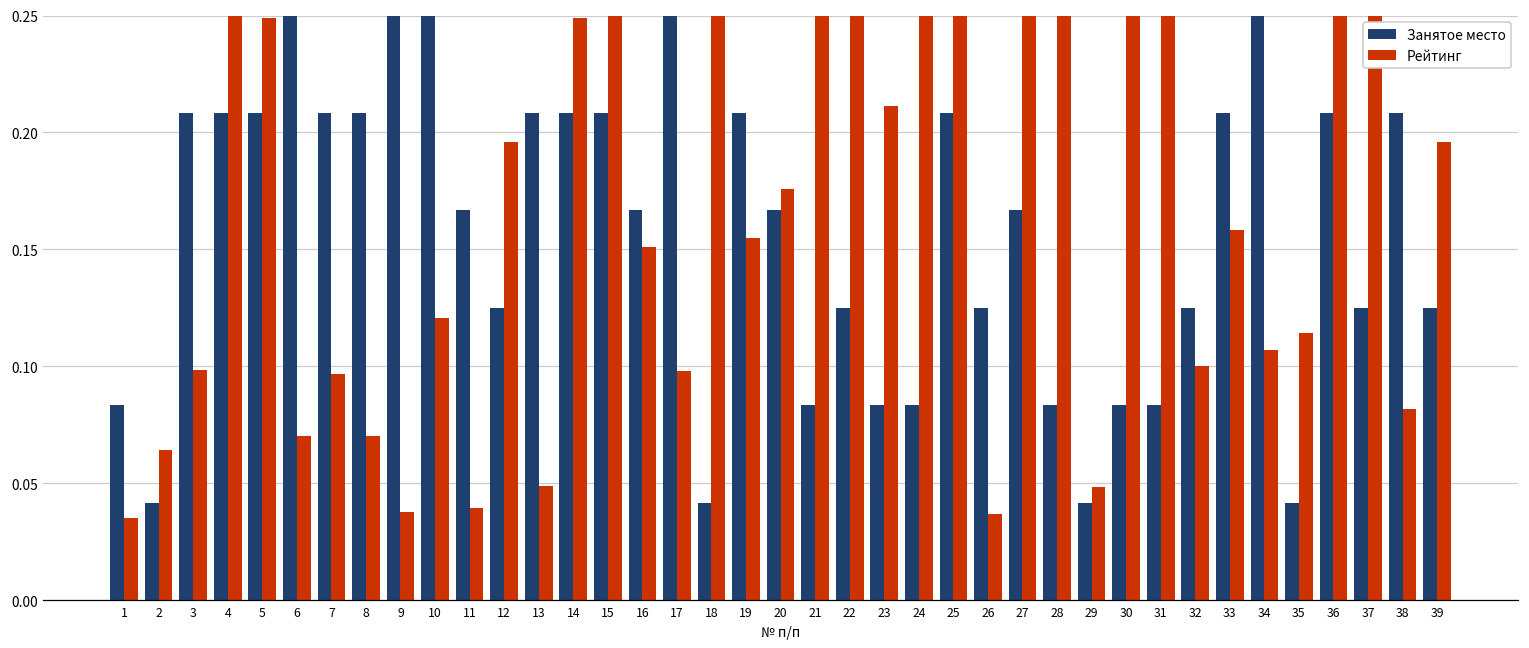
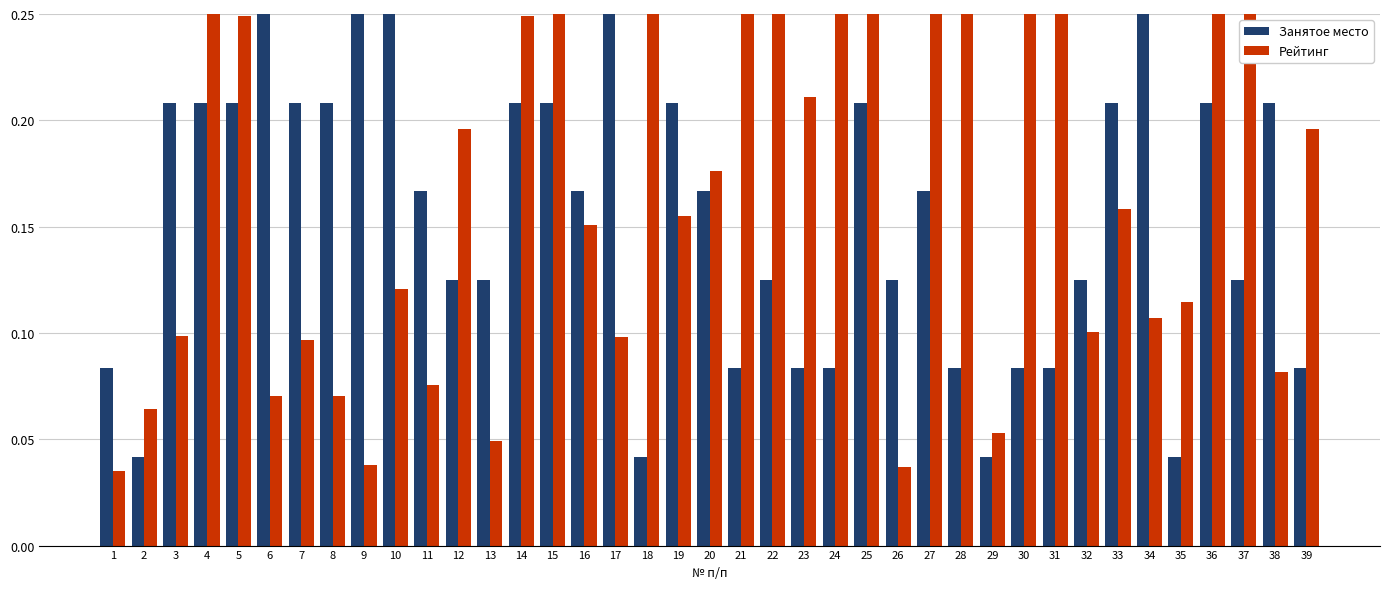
  {
    "Занятое место": {
      "1": 0.083,
      "2": 0.042,
      "3": 0.208,
      "4": 0.208,
      "5": 0.208,
      "7": 0.208,
      "8": 0.208,
      "11": 0.167,
      "12": 0.125,
-     "13": 0.208,
+     "13": 0.125,
      "14": 0.208,
      "15": 0.208,
      "16": 0.167,
      "18": 0.042,
      "19": 0.208,
      "20": 0.167,
      "21": 0.083,
      "22": 0.125,
      "23": 0.083,
      "24": 0.083,
      "25": 0.208,
      "26": 0.125,
      "27": 0.167,
      "28": 0.083,
      "29": 0.042,
      "30": 0.083,
      "31": 0.083,
      "32": 0.125,
      "33": 0.208,
      "35": 0.042,
      "36": 0.208,
      "37": 0.125,
      "38": 0.208,
-     "39": 0.125
+     "39": 0.083
    },
    "Рейтинг": {
      "1": 0.035,
      "2": 0.064,
      "3": 0.099,
      "5": 0.249,
      "6": 0.070,
      "7": 0.097,
      "8": 0.070,
      "9": 0.038,
      "10": 0.121,
-     "11": 0.039,
+     "11": 0.075,
      "12": 0.196,
      "13": 0.049,
      "14": 0.249,
      "16": 0.151,
      "17": 0.098,
      "19": 0.155,
      "20": 0.176,
      "23": 0.211,
      "26": 0.037,
-     "29": 0.049,
+     "29": 0.053,
      "32": 0.100,
      "33": 0.158,
      "34": 0.107,
      "35": 0.114,
      "38": 0.082,
      "39": 0.196
    }
  }
